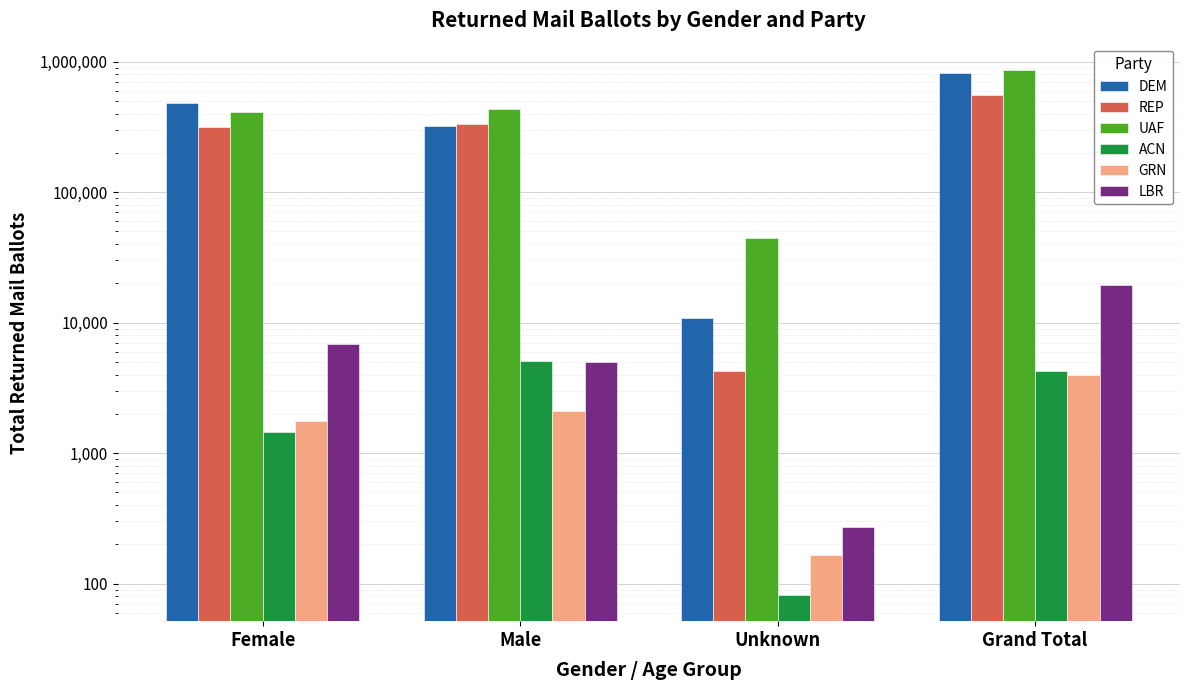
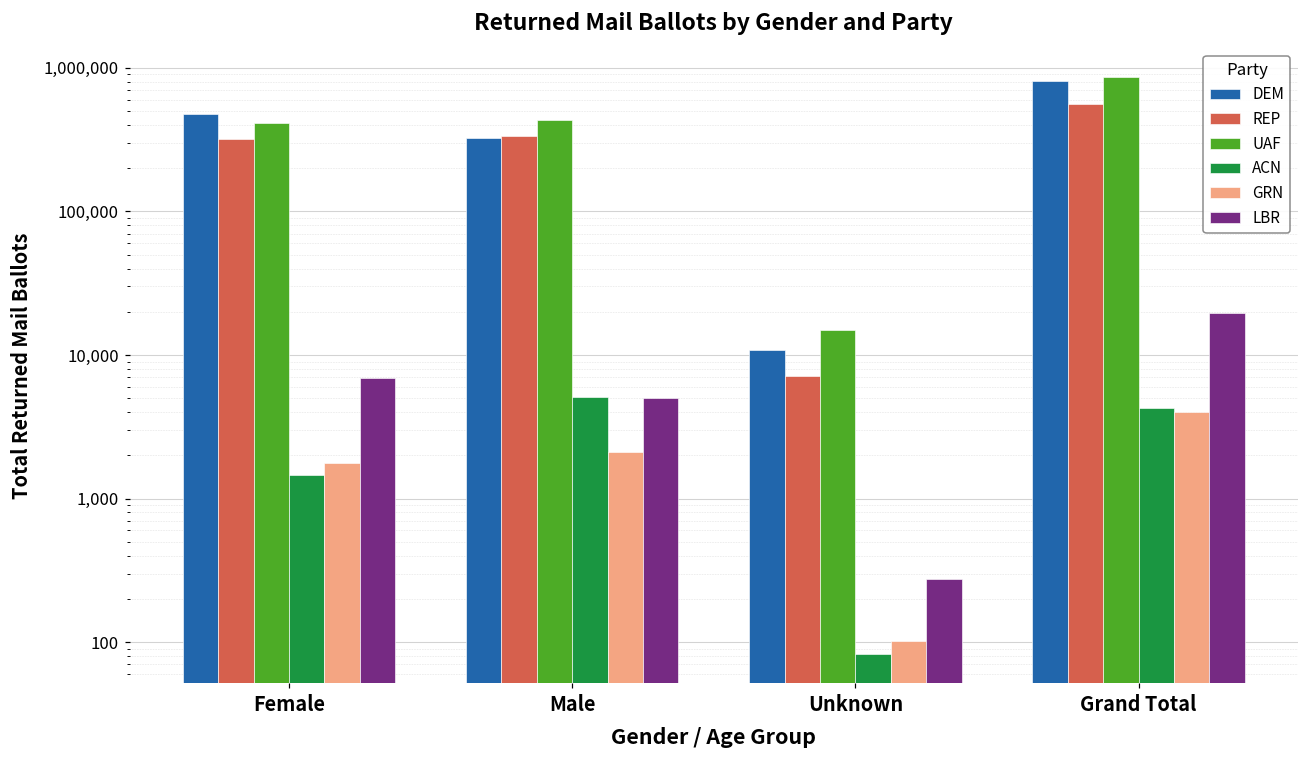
  {
    "DEM": {
      "Female": "480,000",
      "Male": "320,000",
      "Unknown": "11,000",
      "Grand Total": "800,000"
    },
    "REP": {
      "Female": "320,000",
      "Male": "330,000",
-     "Unknown": "4,300",
+     "Unknown": "7,000",
      "Grand Total": "560,000"
    },
    "UAF": {
      "Female": "410,000",
      "Male": "440,000",
-     "Unknown": "45,000",
+     "Unknown": "15,000",
      "Grand Total": "900,000"
    },
    "ACN": {
      "Female": "1,500",
      "Male": "5,100",
      "Unknown": "80",
      "Grand Total": "4,200"
    },
    "GRN": {
      "Female": "1,800",
      "Male": "2,100",
-     "Unknown": "170",
+     "Unknown": "100",
      "Grand Total": "4,000"
    },
    "LBR": {
      "Female": "7,000",
      "Male": "5,000",
      "Unknown": "270",
      "Grand Total": "19,000"
    }
  }
